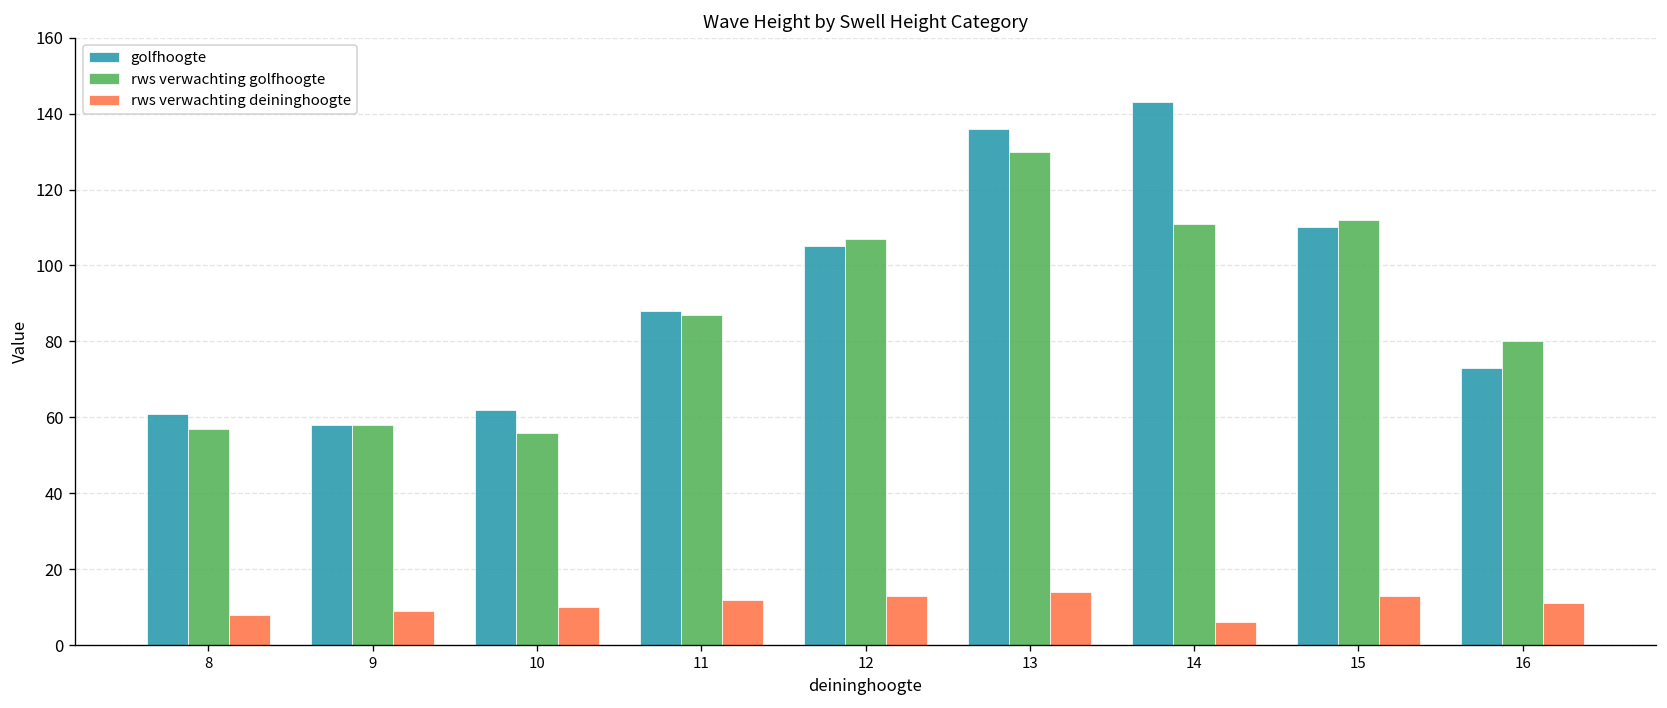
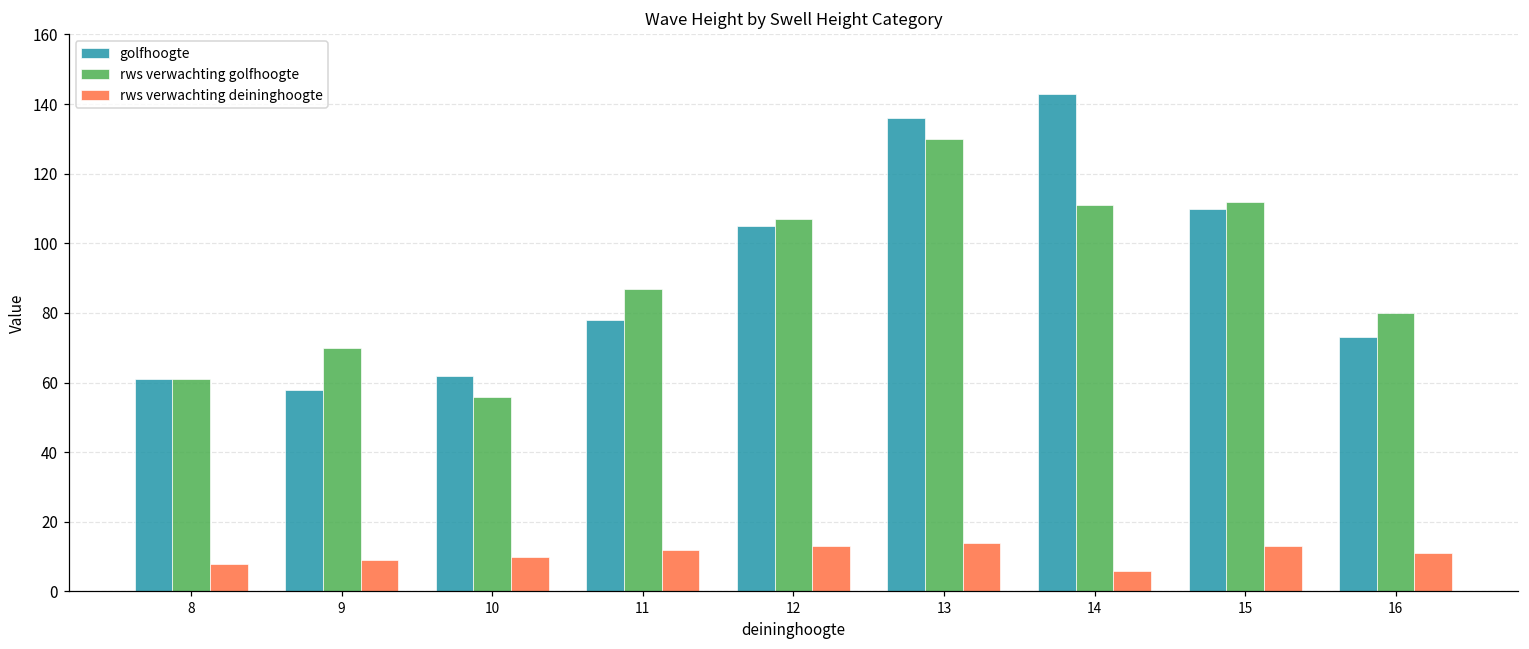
  {
    "golfhoogte": {
      "8": 61,
      "9": 58,
      "10": 62,
-     "11": 88,
+     "11": 78,
      "12": 105,
      "13": 136,
      "14": 143,
      "15": 110,
      "16": 73
    },
    "rws verwachting golfhoogte": {
-     "8": 57,
-     "9": 58,
+     "8": 61,
+     "9": 70,
      "10": 56,
      "11": 87,
      "12": 107,
      "13": 130,
      "14": 111,
      "15": 112,
      "16": 80
    },
    "rws verwachting deininghoogte": {
      "8": 8,
      "9": 9,
      "10": 10,
      "11": 12,
      "12": 13,
      "13": 14,
      "14": 6,
      "15": 13,
      "16": 11
    }
  }
